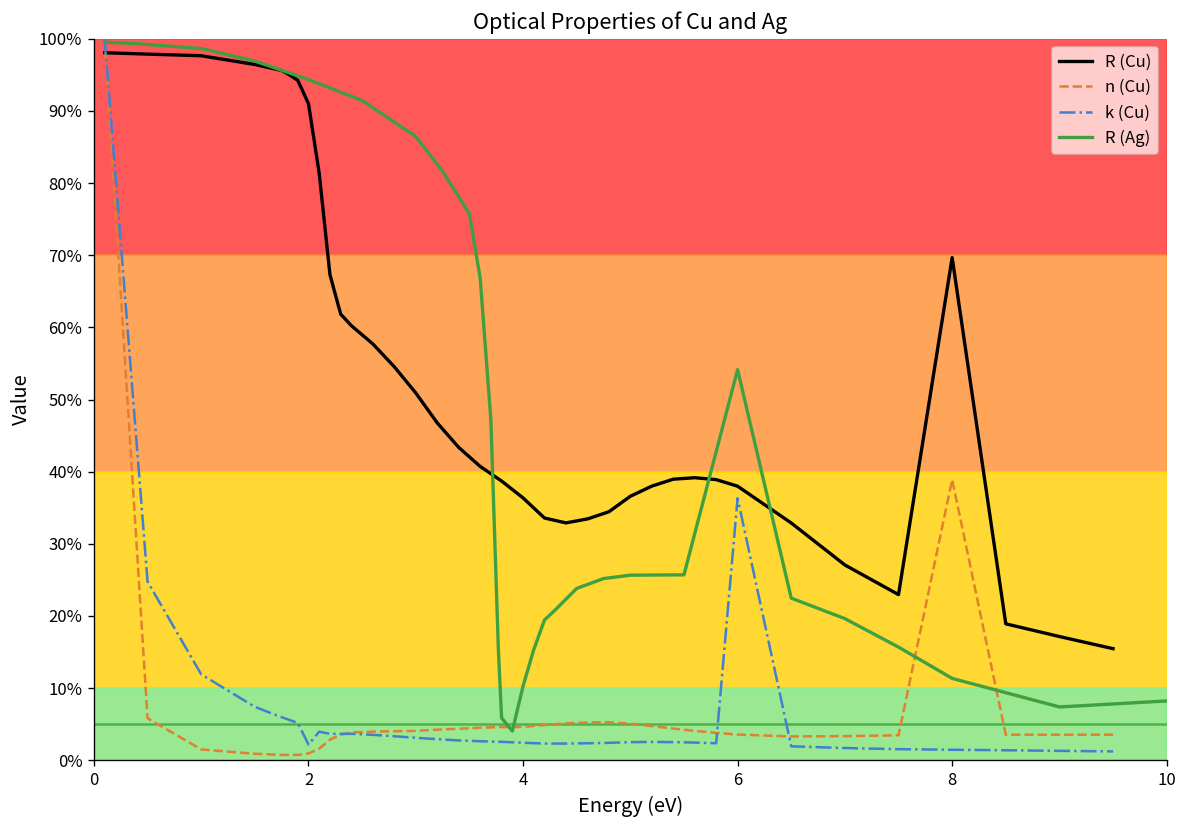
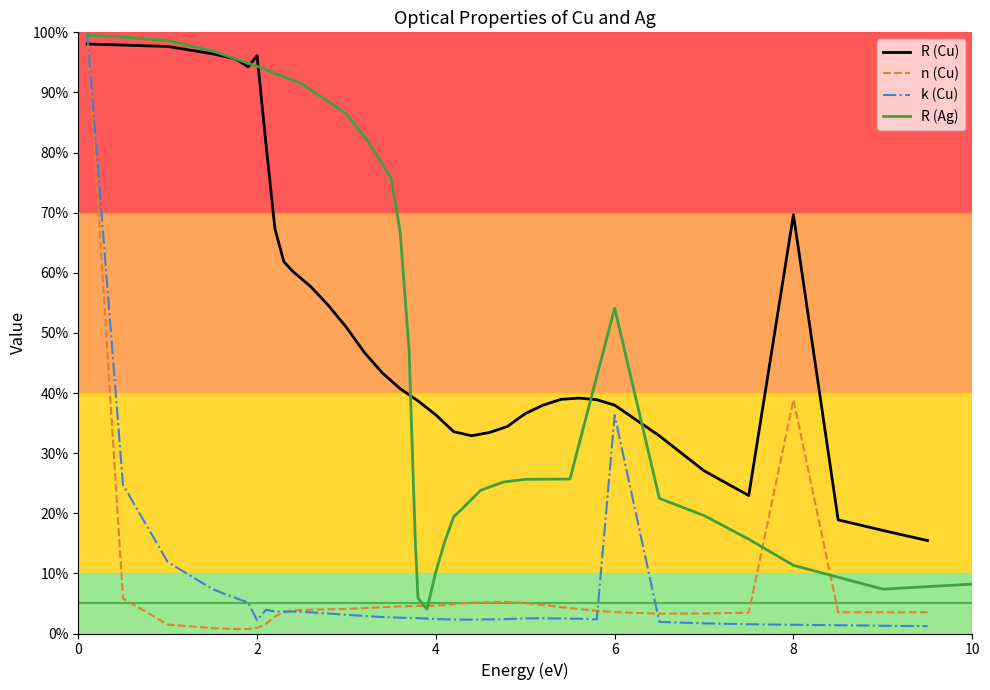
  {
    "R (Cu)": {
-     "2": "91%",
+     "2": "96%",
      "4": "36%",
      "6": "38%",
      "8": "70%"
    },
    "n (Cu)": {
      "2": "1%",
      "4": "5%",
      "6": "4%",
      "8": "39%"
    },
    "k (Cu)": {
      "2": "2%",
      "4": "2%",
      "6": "36%",
      "8": "1%"
    },
    "R (Ag)": {
      "2": "94%",
      "4": "10%",
      "6": "54%",
      "8": "11%",
      "10": "8%"
    }
  }
